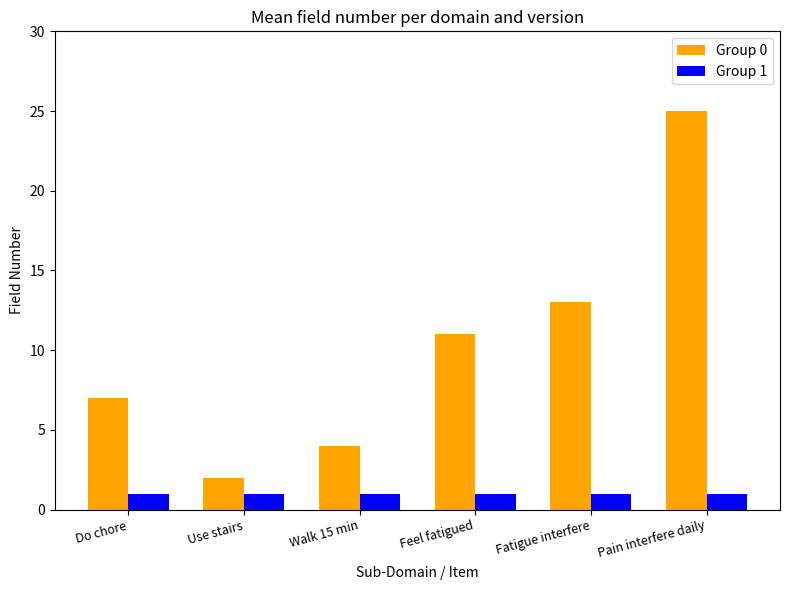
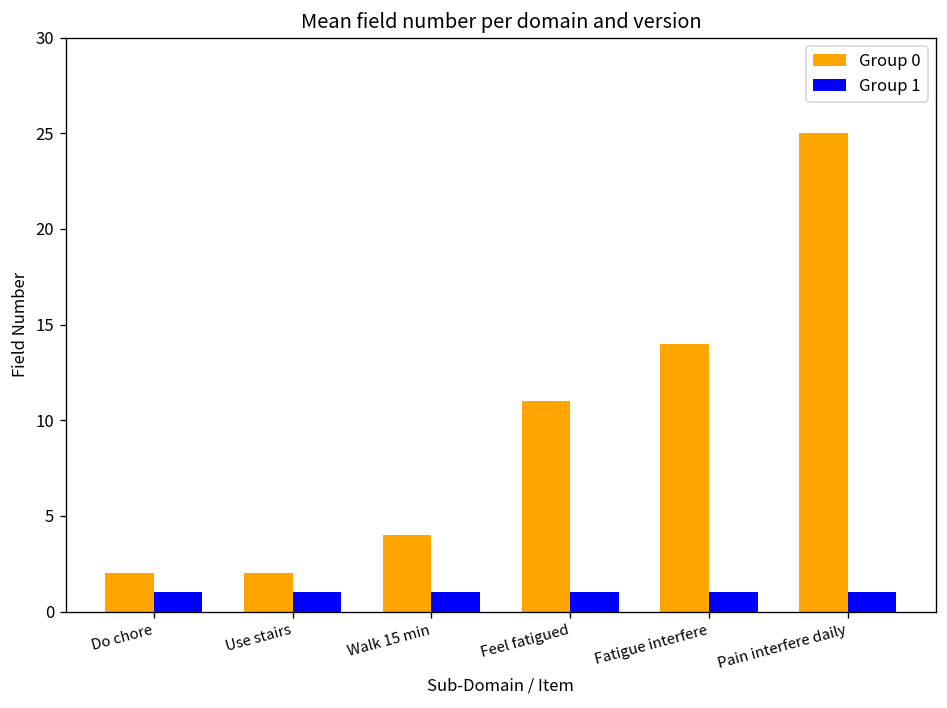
  {
    "Group 0": {
-     "Do chore": 7,
+     "Do chore": 2,
      "Use stairs": 2,
      "Walk 15 min": 4,
      "Feel fatigued": 11,
-     "Fatigue interfere": 13,
+     "Fatigue interfere": 14,
      "Pain interfere daily": 25
    },
    "Group 1": {
      "Do chore": 1,
      "Use stairs": 1,
      "Walk 15 min": 1,
      "Feel fatigued": 1,
      "Fatigue interfere": 1,
      "Pain interfere daily": 1
    }
  }
